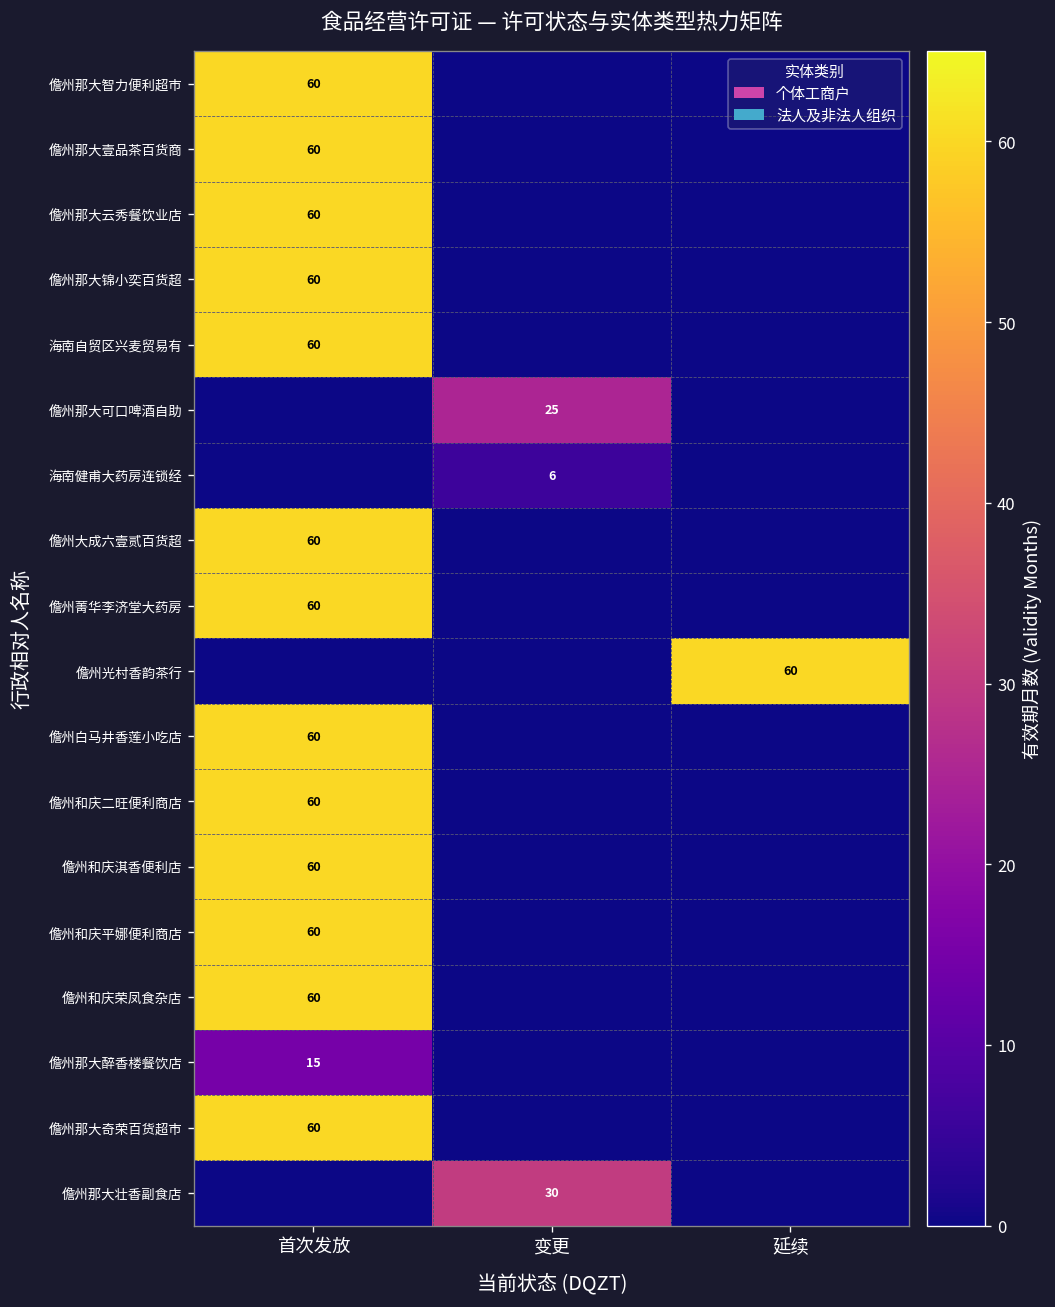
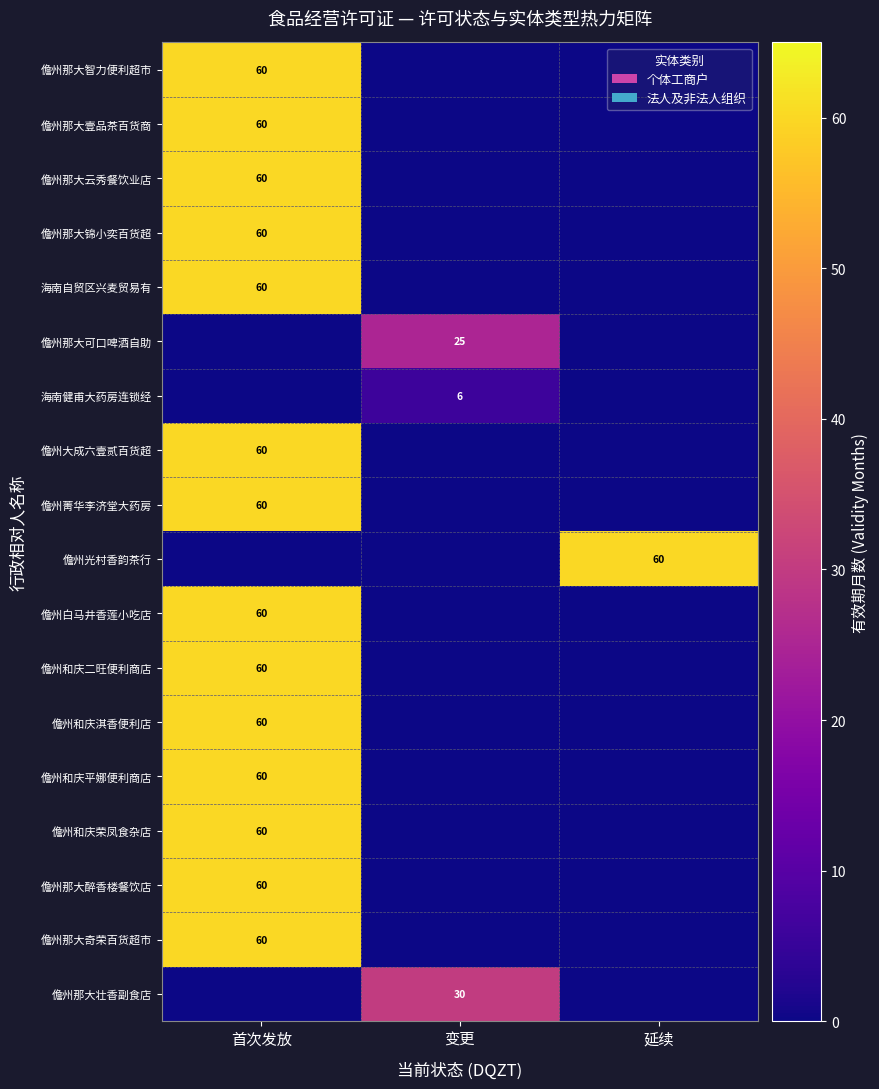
  {
    "儋州那大智力便利超市": {
      "首次发放": 60
    },
    "儋州那大壹品茶百货商": {
      "首次发放": 60
    },
    "儋州那大云秀餐饮业店": {
      "首次发放": 60
    },
    "儋州那大锦小奕百货超": {
      "首次发放": 60
    },
    "海南自贸区兴麦贸易有": {
      "首次发放": 60
    },
    "儋州那大可口啤酒自助": {
      "变更": 25
    },
    "海南健甫大药房连锁经": {
      "变更": 6
    },
    "儋州大成六壹贰百货超": {
      "首次发放": 60
    },
    "儋州菁华李济堂大药房": {
      "首次发放": 60
    },
    "儋州光村香韵茶行": {
      "延续": 60
    },
    "儋州白马井香莲小吃店": {
      "首次发放": 60
    },
    "儋州和庆二旺便利商店": {
      "首次发放": 60
    },
    "儋州和庆淇香便利店": {
      "首次发放": 60
    },
    "儋州和庆平娜便利商店": {
      "首次发放": 60
    },
    "儋州和庆荣凤食杂店": {
      "首次发放": 60
    },
    "儋州那大醉香楼餐饮店": {
-     "首次发放": 15
+     "首次发放": 60
    },
    "儋州那大奇荣百货超市": {
      "首次发放": 60
    },
    "儋州那大壮香副食店": {
      "变更": 30
    }
  }
